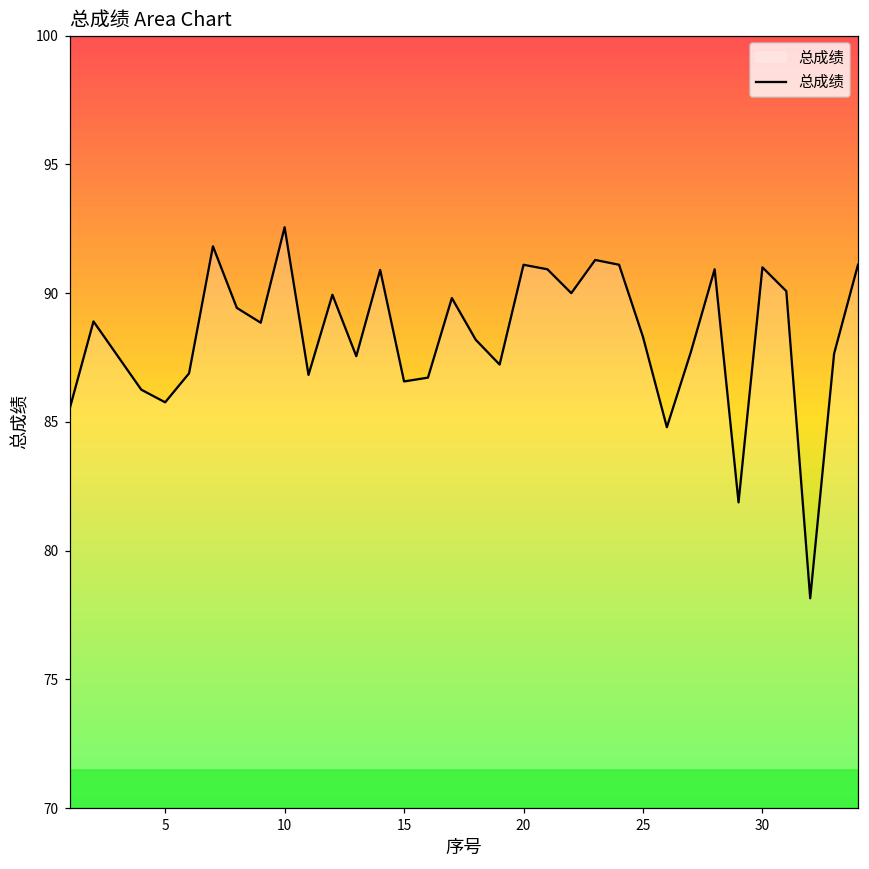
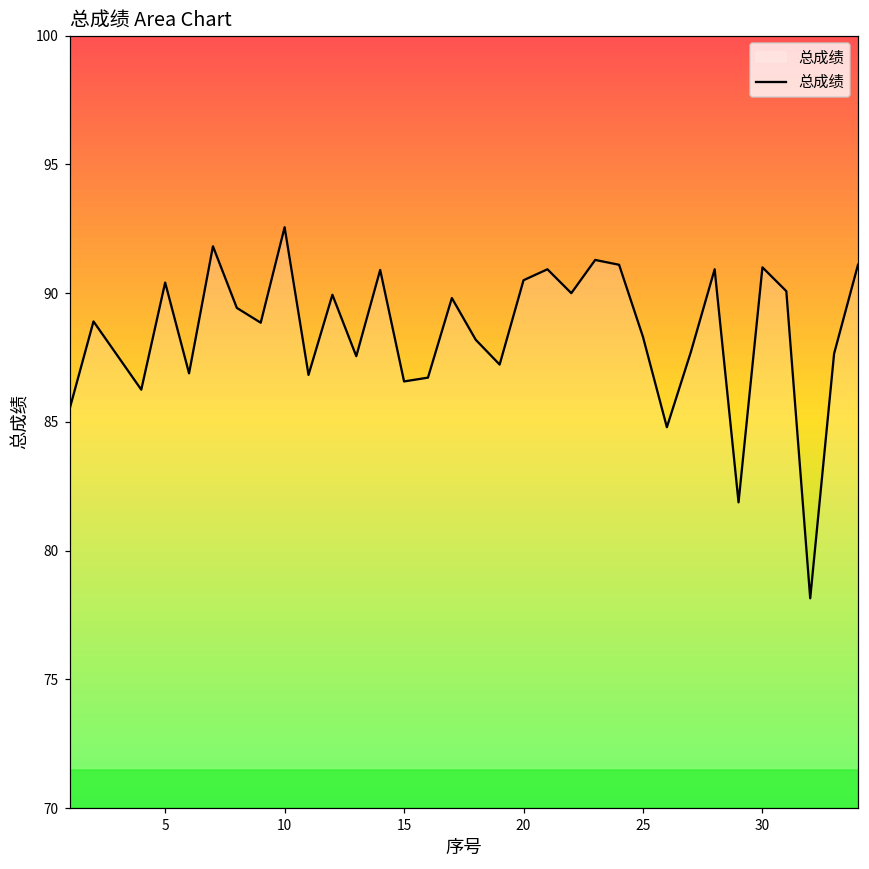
  {
-   "5": 85.8,
+   "5": 90.4,
    "10": 92.6,
    "15": 86.6,
-   "20": 91.1,
+   "20": 90.5,
    "25": 88.3,
    "30": 91.0
  }
